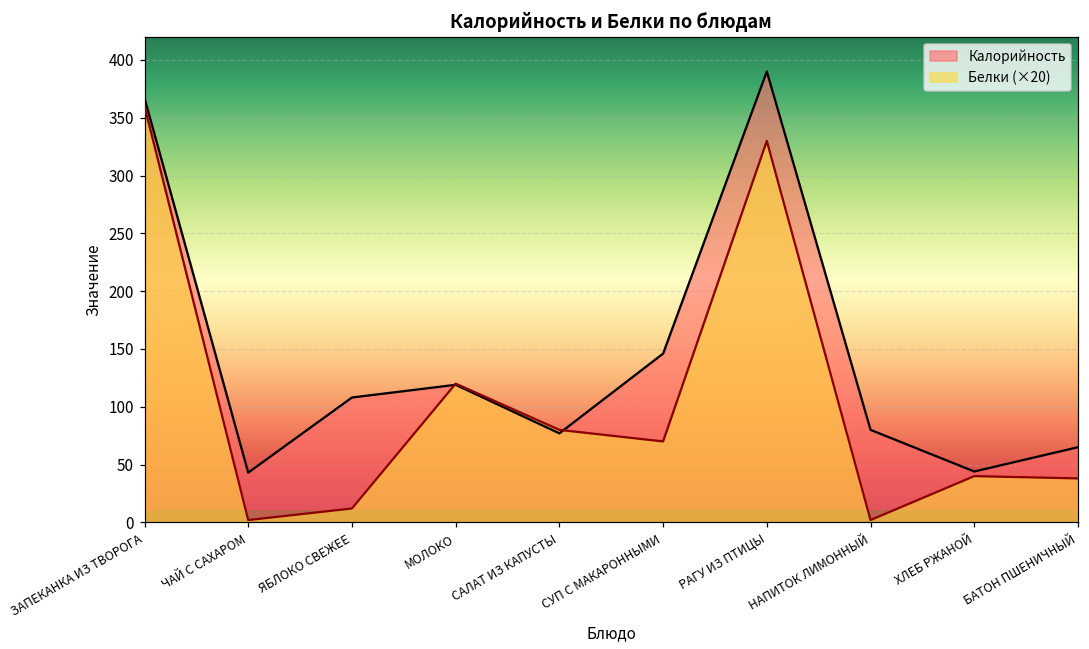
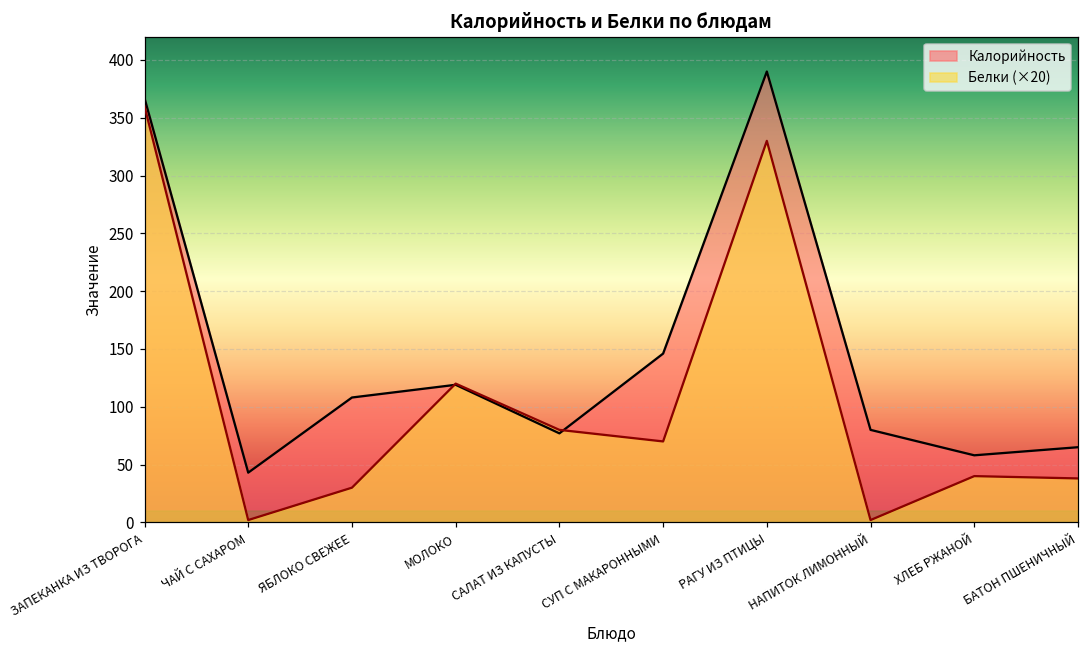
  {
    "Калорийность": {
      "ЗАПЕКАНКА ИЗ ТВОРОГА": 367,
      "ЧАЙ С САХАРОМ": 43,
      "ЯБЛОКО СВЕЖЕЕ": 108,
      "САЛАТ ИЗ КАПУСТЫ": 77,
      "СУП С МАКАРОННЫМИ": 146,
      "РАГУ ИЗ ПТИЦЫ": 390,
      "НАПИТОК ЛИМОННЫЙ": 80,
-     "ХЛЕБ РЖАНОЙ": 44,
+     "ХЛЕБ РЖАНОЙ": 58,
      "БАТОН ПШЕНИЧНЫЙ": 65
    },
    "Белки (×20)": {
      "ЗАПЕКАНКА ИЗ ТВОРОГА": 360,
-     "ЯБЛОКО СВЕЖЕЕ": 12,
+     "ЯБЛОКО СВЕЖЕЕ": 30,
      "САЛАТ ИЗ КАПУСТЫ": 80,
      "СУП С МАКАРОННЫМИ": 70,
      "РАГУ ИЗ ПТИЦЫ": 330,
      "ХЛЕБ РЖАНОЙ": 40,
      "БАТОН ПШЕНИЧНЫЙ": 38
    }
  }
